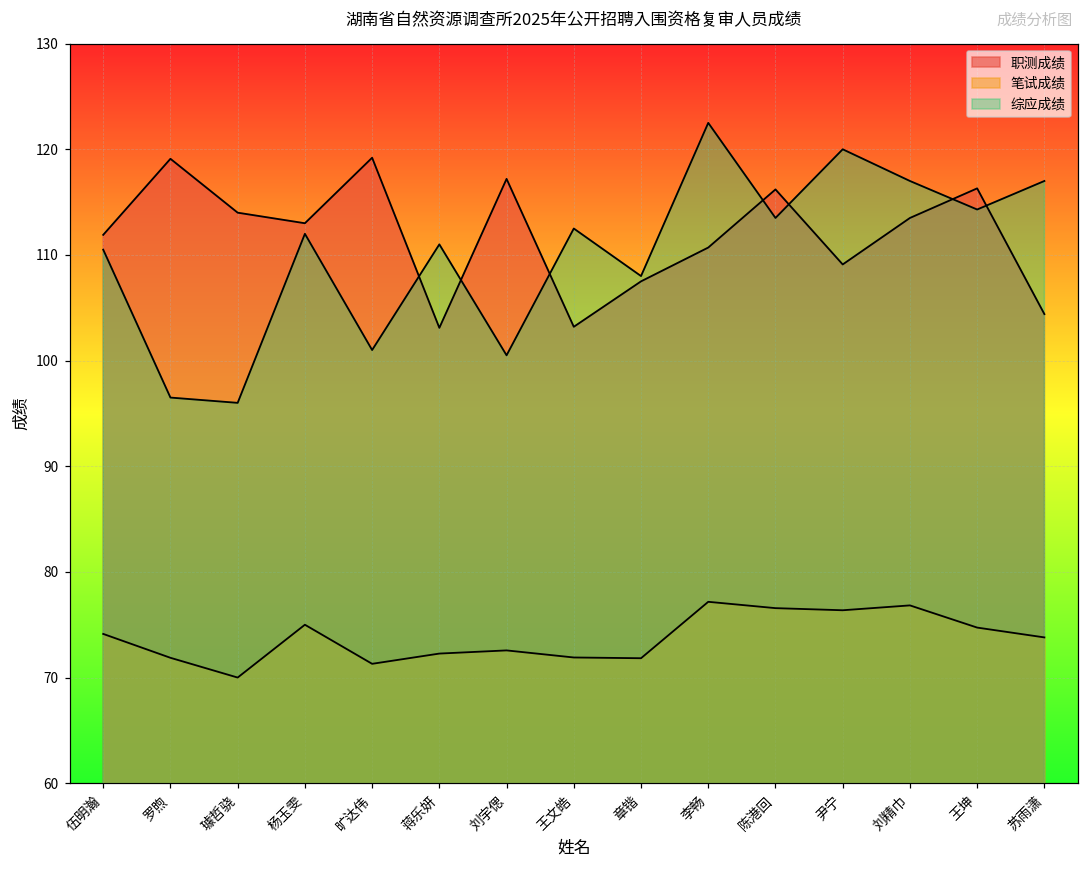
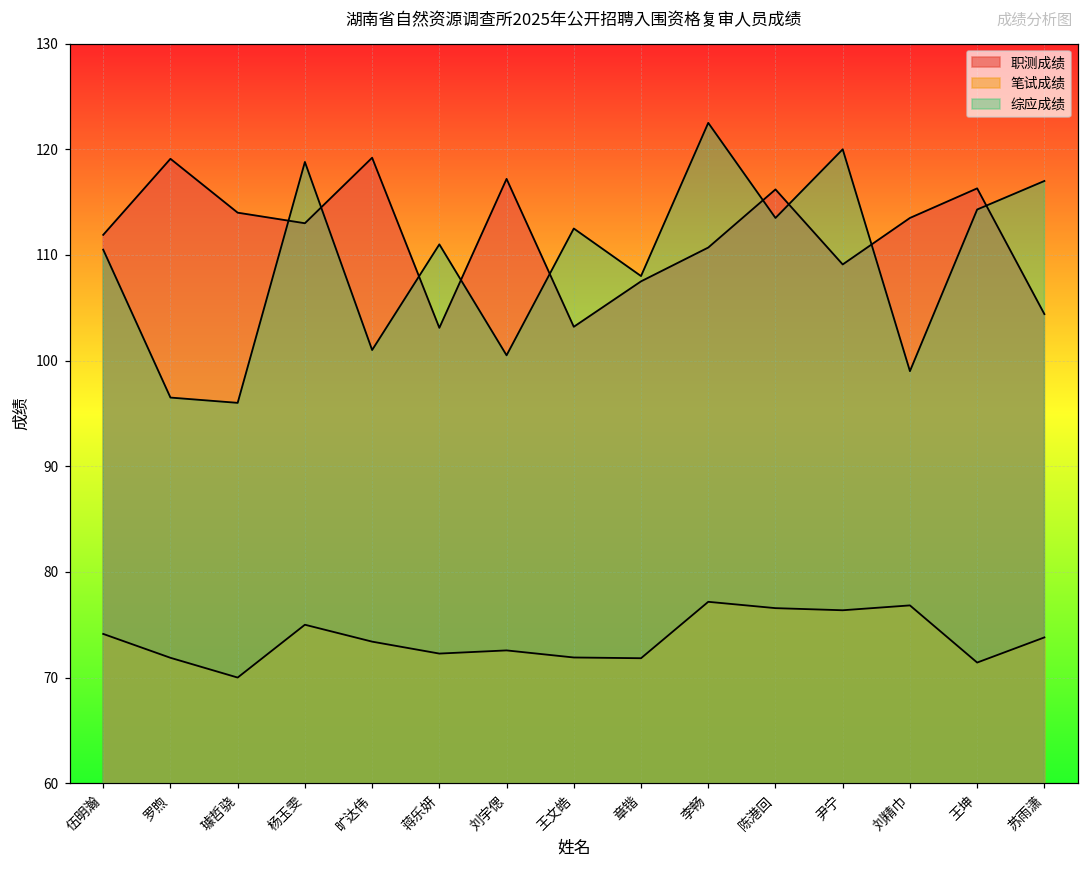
  {
    "职测成绩": {
      "伍明瀚": 112,
      "罗煦": 119,
      "璩哲骁": 114,
      "杨玉雯": 113,
      "旷达伟": 119,
      "蒋乐妍": 103,
      "刘宇偲": 117,
      "王文皓": 103,
      "章锴": 108,
      "李畅": 111,
      "陈港回": 116,
      "尹宁": 109,
      "刘精巾": 114,
      "王坤": 116,
      "苏雨潇": 104
    },
    "笔试成绩": {
      "伍明瀚": 74,
      "罗煦": 72,
      "璩哲骁": 70,
      "杨玉雯": 75,
-     "旷达伟": 71,
+     "旷达伟": 73,
      "蒋乐妍": 72,
      "刘宇偲": 73,
      "王文皓": 72,
      "章锴": 72,
      "李畅": 77,
      "陈港回": 77,
      "尹宁": 76,
      "刘精巾": 77,
-     "王坤": 75,
+     "王坤": 71,
      "苏雨潇": 74
    },
    "综应成绩": {
      "伍明瀚": 111,
      "罗煦": 97,
      "璩哲骁": 96,
-     "杨玉雯": 112,
+     "杨玉雯": 119,
      "旷达伟": 101,
      "蒋乐妍": 111,
      "刘宇偲": 101,
      "王文皓": 113,
      "章锴": 108,
      "李畅": 123,
      "陈港回": 114,
      "尹宁": 120,
-     "刘精巾": 117,
+     "刘精巾": 99,
      "王坤": 114,
      "苏雨潇": 117
    }
  }
